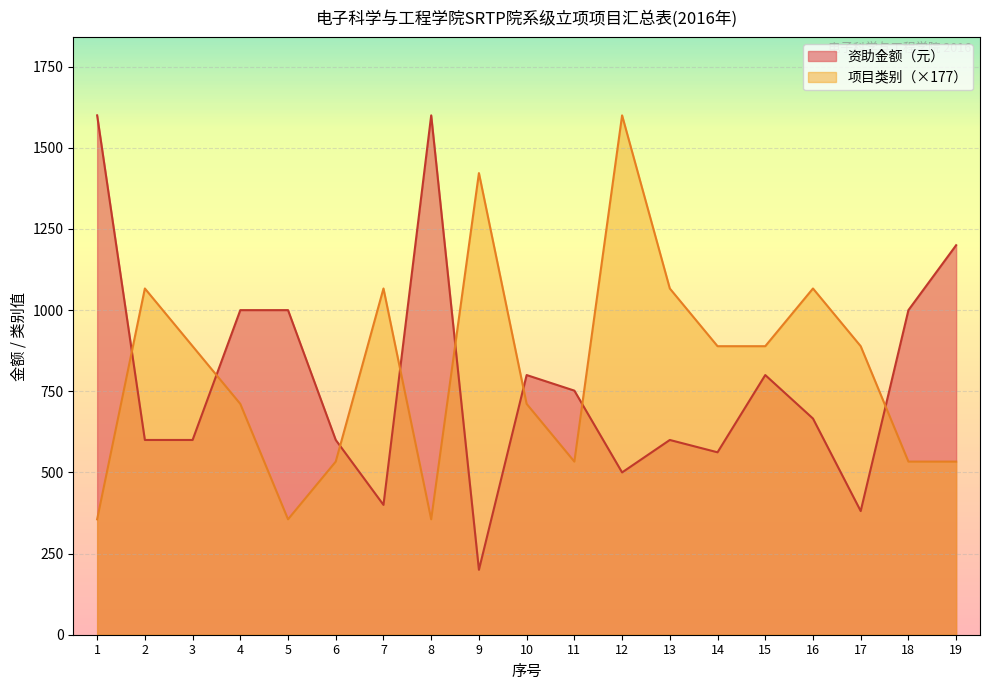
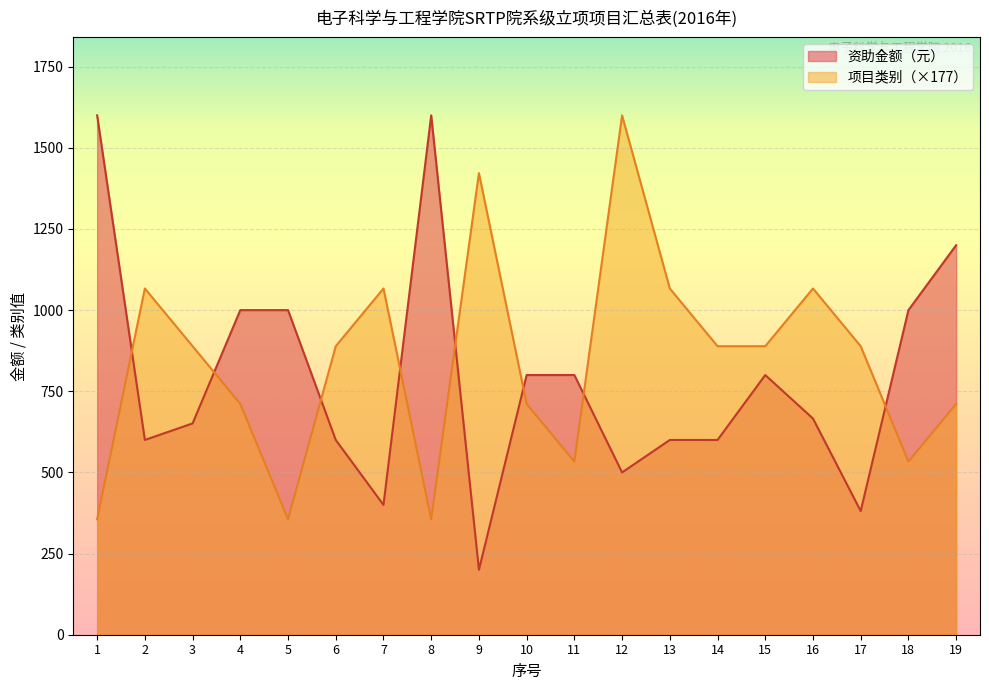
  {
    "资助金额（元）": {
      "1": 1600,
      "2": 600,
-     "3": 600,
+     "3": 650,
      "4": 1000,
      "5": 1000,
      "6": 600,
      "7": 400,
      "8": 1600,
      "9": 200,
      "10": 800,
-     "11": 750,
+     "11": 800,
      "12": 500,
      "13": 600,
-     "14": 560,
+     "14": 600,
      "15": 800,
      "16": 670,
      "17": 380,
      "18": 1000,
      "19": 1200
    },
    "项目类别（×177）": {
      "1": 360,
      "2": 1070,
      "3": 890,
      "4": 710,
      "5": 360,
-     "6": 530,
+     "6": 890,
      "7": 1070,
      "8": 360,
      "9": 1420,
      "10": 710,
      "11": 530,
      "12": 1600,
      "13": 1070,
      "14": 890,
      "15": 890,
      "16": 1070,
      "17": 890,
      "18": 530,
-     "19": 530
+     "19": 710
    }
  }
